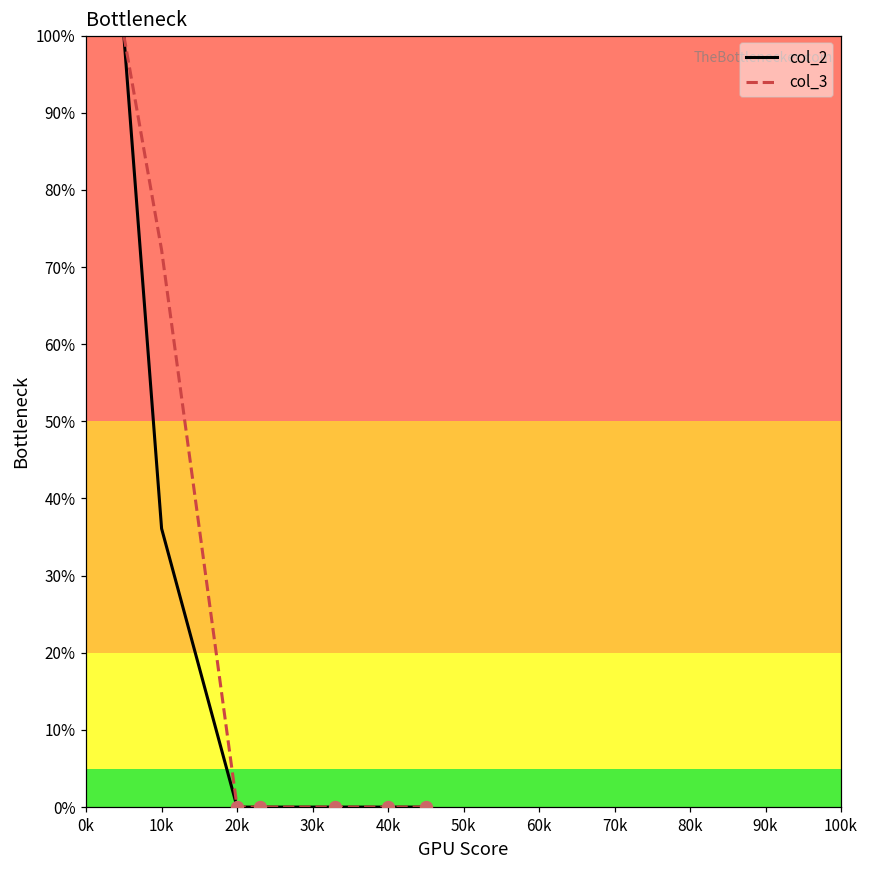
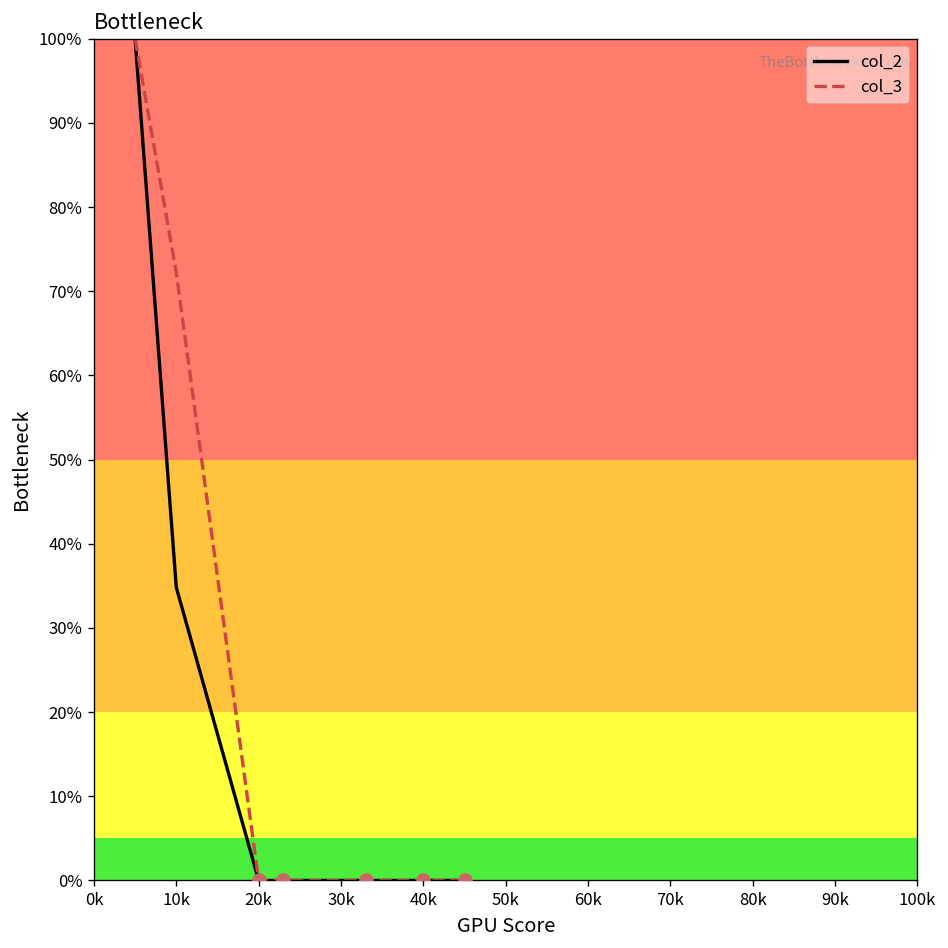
  {
    "col_2": {
-     "10k": "36%"
+     "10k": "35%"
    }
  }
